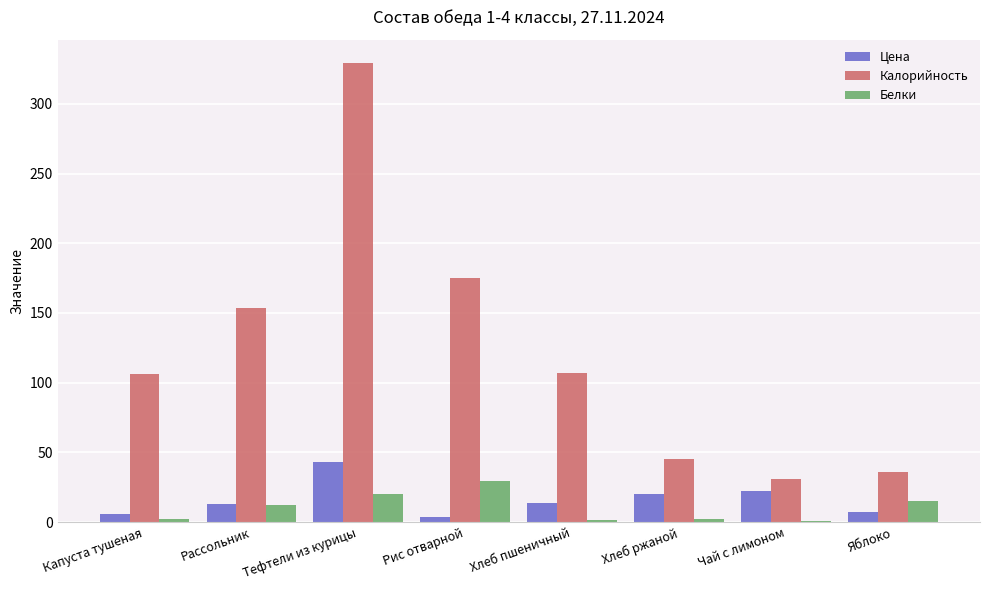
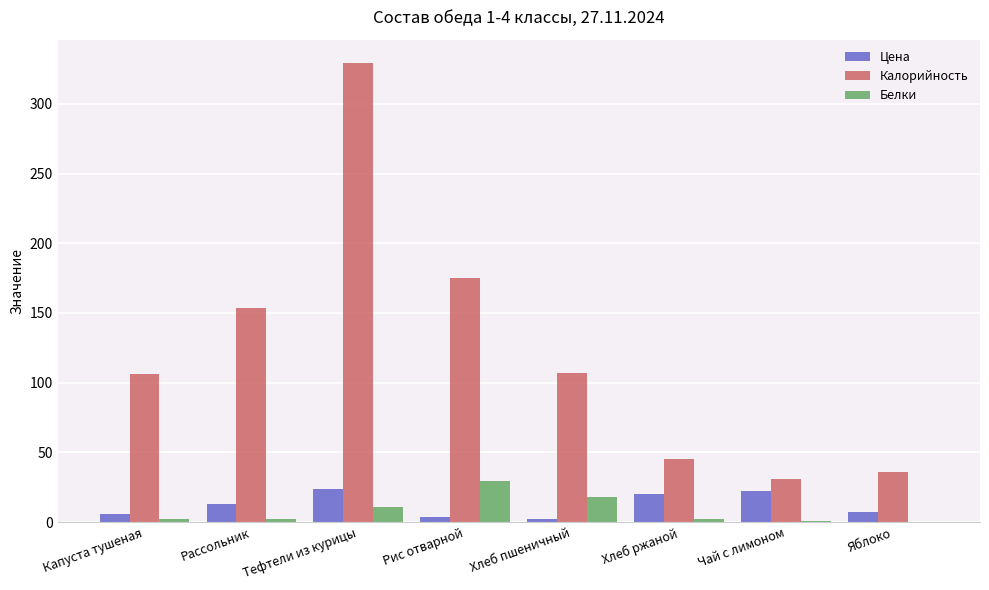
  {
    "Цена": {
      "Капуста тушеная": 6,
      "Рассольник": 13,
-     "Тефтели из курицы": 43,
+     "Тефтели из курицы": 24,
      "Рис отварной": 4,
-     "Хлеб пшеничный": 14,
+     "Хлеб пшеничный": 3,
      "Хлеб ржаной": 20,
      "Чай с лимоном": 22,
      "Яблоко": 8
    },
    "Калорийность": {
      "Капуста тушеная": 106,
      "Рассольник": 153,
      "Тефтели из курицы": 330,
      "Рис отварной": 175,
      "Хлеб пшеничный": 107,
      "Хлеб ржаной": 45,
      "Чай с лимоном": 31,
      "Яблоко": 36
    },
    "Белки": {
      "Капуста тушеная": 3,
-     "Рассольник": 12,
-     "Тефтели из курицы": 20,
+     "Рассольник": 2,
+     "Тефтели из курицы": 11,
      "Рис отварной": 30,
-     "Хлеб пшеничный": 2,
+     "Хлеб пшеничный": 18,
      "Хлеб ржаной": 3,
-     "Яблоко": 15
+     "Яблоко": 0
    }
  }
